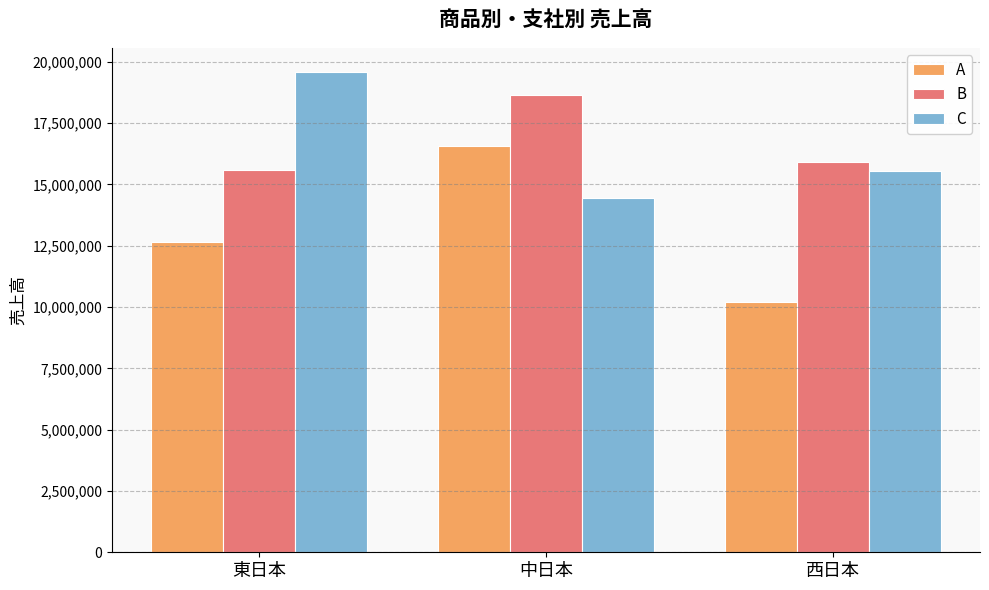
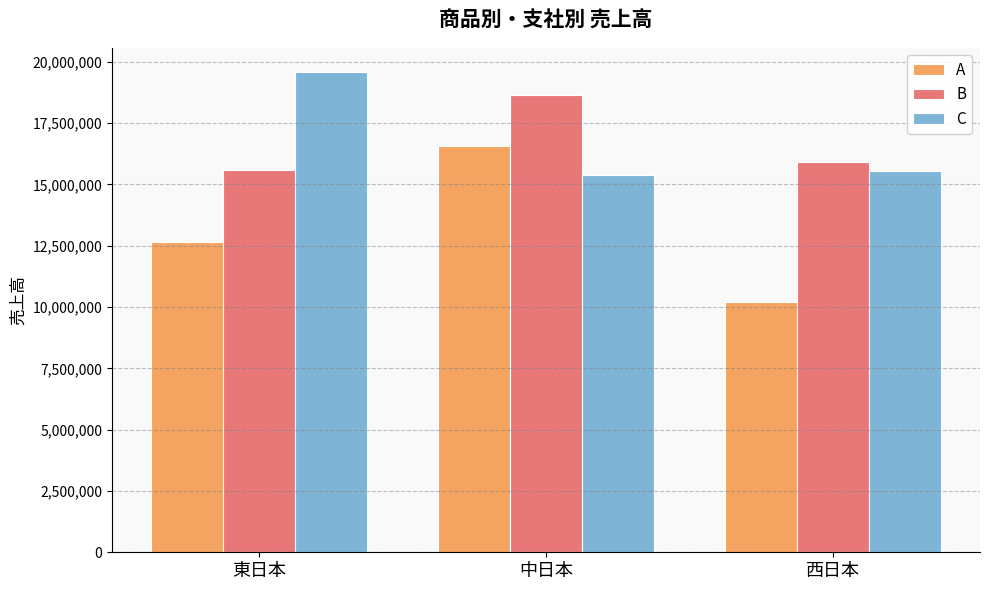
  {
    "C": {
      "東日本": "19,600,000",
-     "中日本": "14,500,000",
+     "中日本": "15,400,000",
      "西日本": "15,600,000"
    }
  }
